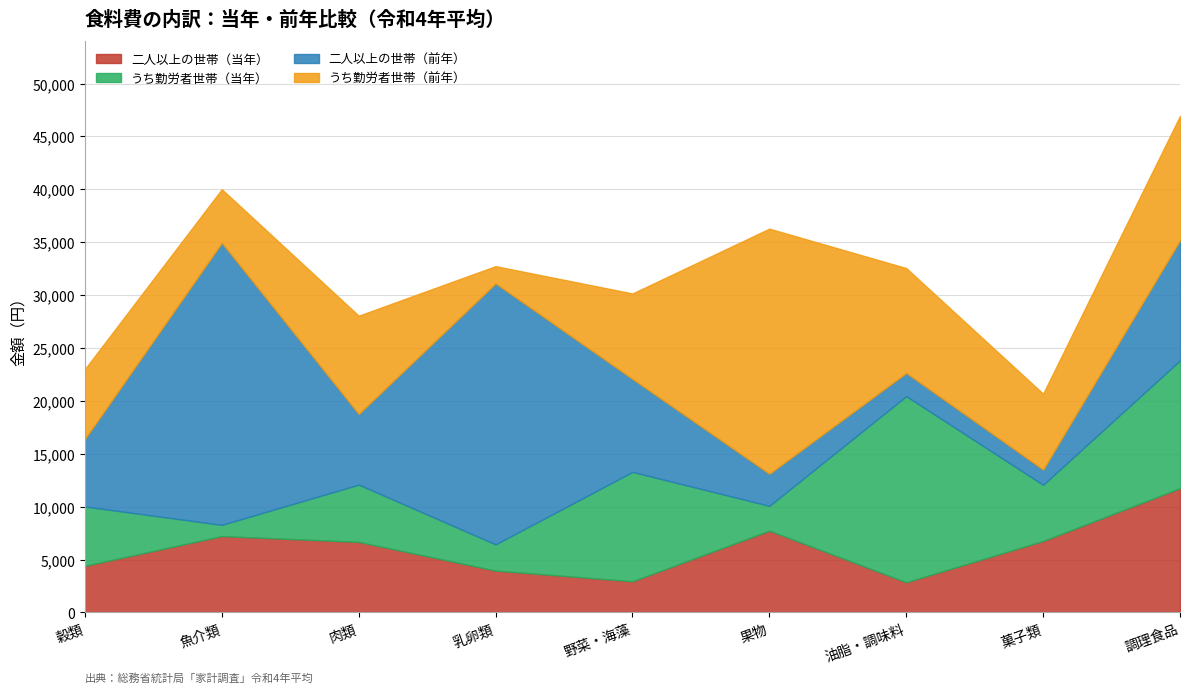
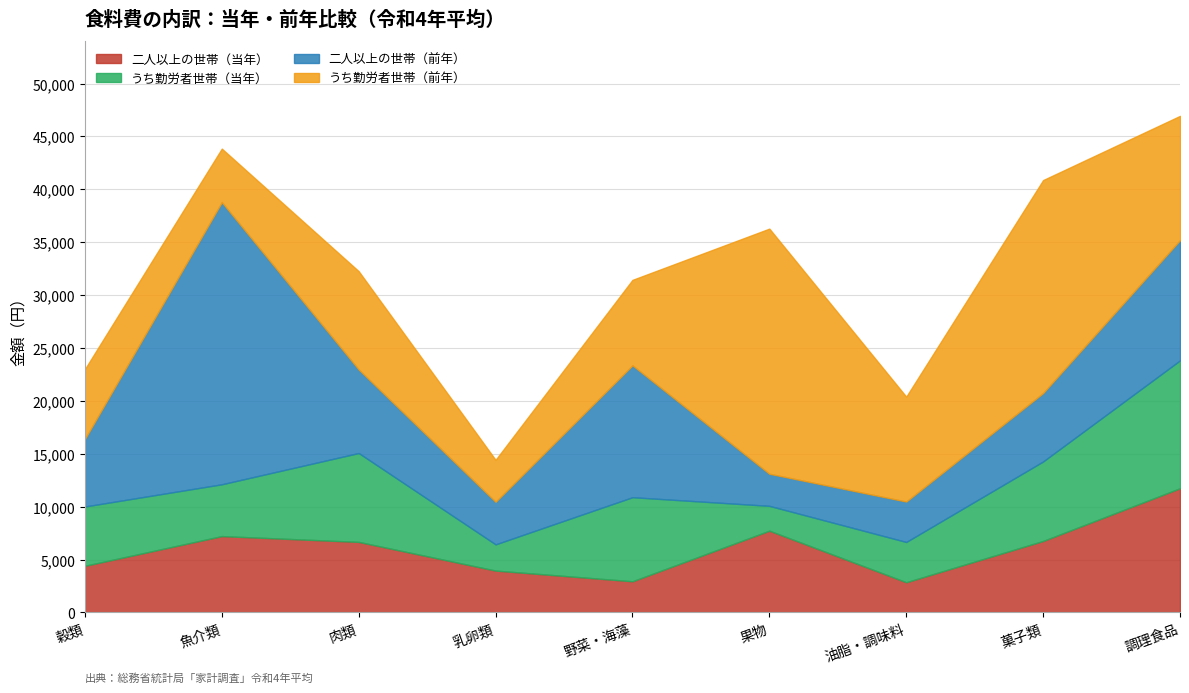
  {
    "二人以上の世帯（当年）": {
      "穀類": "4,400",
      "魚介類": "7,200",
      "肉類": "6,700",
      "乳卵類": "4,000",
      "野菜・海藻": "2,900",
      "果物": "7,700",
      "油脂・調味料": "2,900",
      "菓子類": "6,800",
      "調理食品": "11,700"
    },
    "うち勤労者世帯（当年）": {
      "穀類": "5,600",
-     "魚介類": "1,100",
-     "肉類": "5,400",
+     "魚介類": "4,900",
+     "肉類": "8,400",
      "乳卵類": "2,500",
-     "野菜・海藻": "10,300",
+     "野菜・海藻": "7,900",
      "果物": "2,300",
-     "油脂・調味料": "17,600",
-     "菓子類": "5,300",
+     "油脂・調味料": "3,800",
+     "菓子類": "7,500",
      "調理食品": "12,100"
    },
    "二人以上の世帯（前年）": {
      "穀類": "6,400",
      "魚介類": "26,700",
-     "肉類": "6,700",
-     "乳卵類": "24,700",
-     "野菜・海藻": "8,800",
+     "肉類": "7,900",
+     "乳卵類": "4,000",
+     "野菜・海藻": "12,500",
      "果物": "3,000",
-     "油脂・調味料": "2,200",
-     "菓子類": "1,400",
+     "油脂・調味料": "3,800",
+     "菓子類": "6,500",
      "調理食品": "11,400"
    },
    "うち勤労者世帯（前年）": {
      "穀類": "6,600",
      "魚介類": "5,100",
      "肉類": "9,300",
-     "乳卵類": "1,600",
+     "乳卵類": "4,000",
      "野菜・海藻": "8,100",
      "果物": "23,200",
      "油脂・調味料": "9,900",
-     "菓子類": "7,200",
+     "菓子類": "20,100",
      "調理食品": "11,700"
    }
  }
